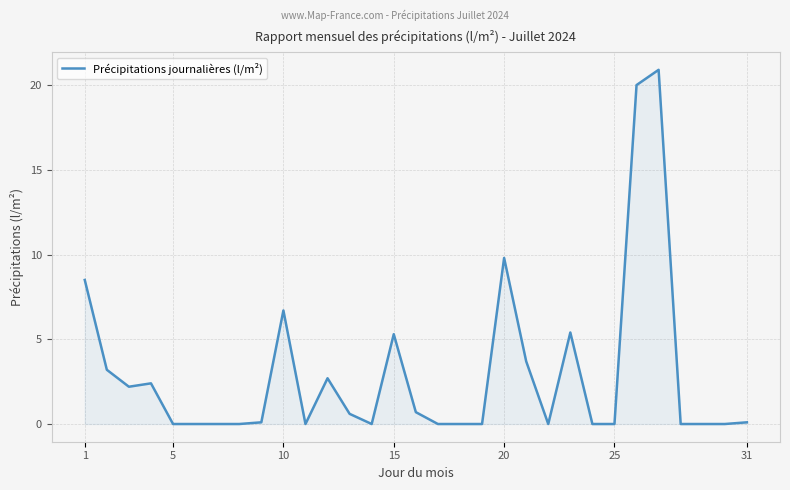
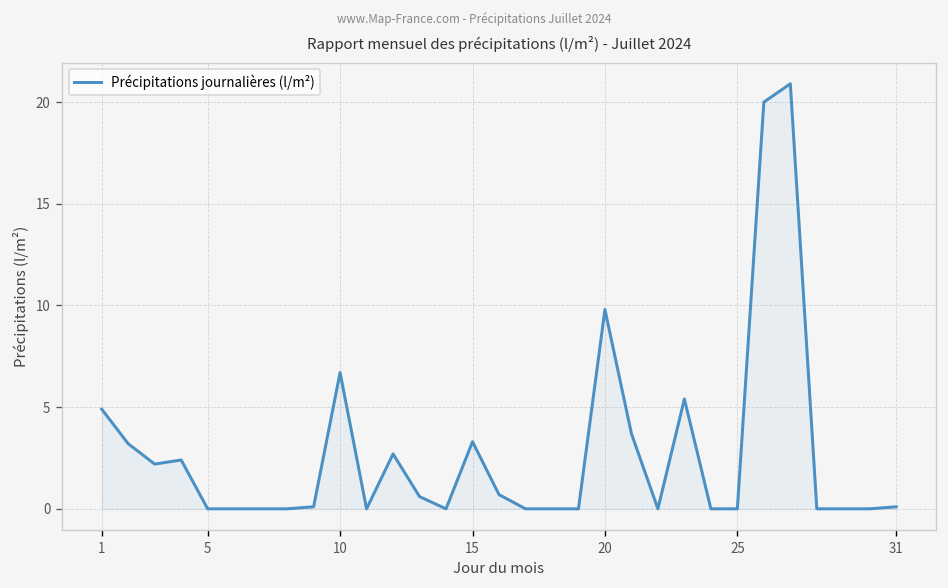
  {
-   "1": 8.5,
+   "1": 4.9,
    "5": 0.0,
    "10": 6.7,
-   "15": 5.3,
+   "15": 3.3,
    "20": 9.8,
    "25": 0.0,
    "31": 0.1
  }
